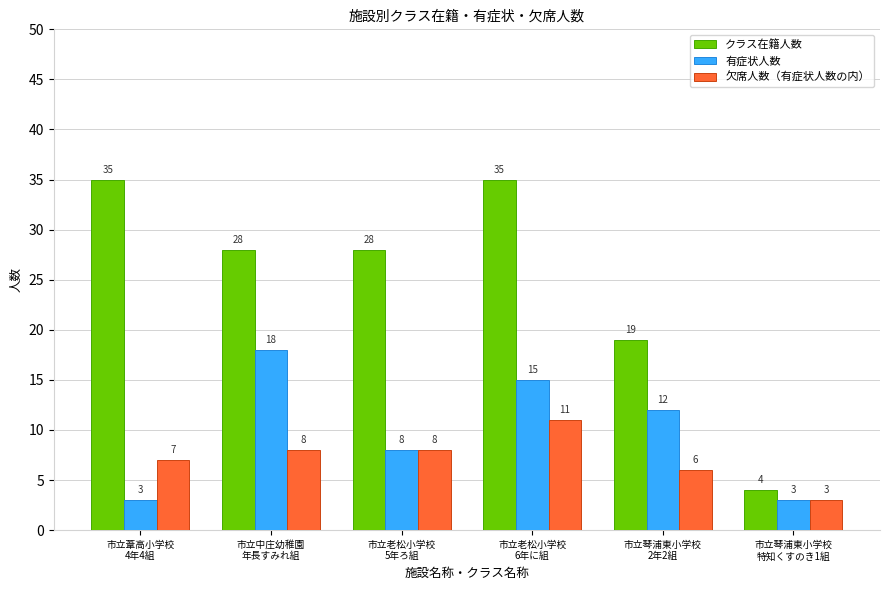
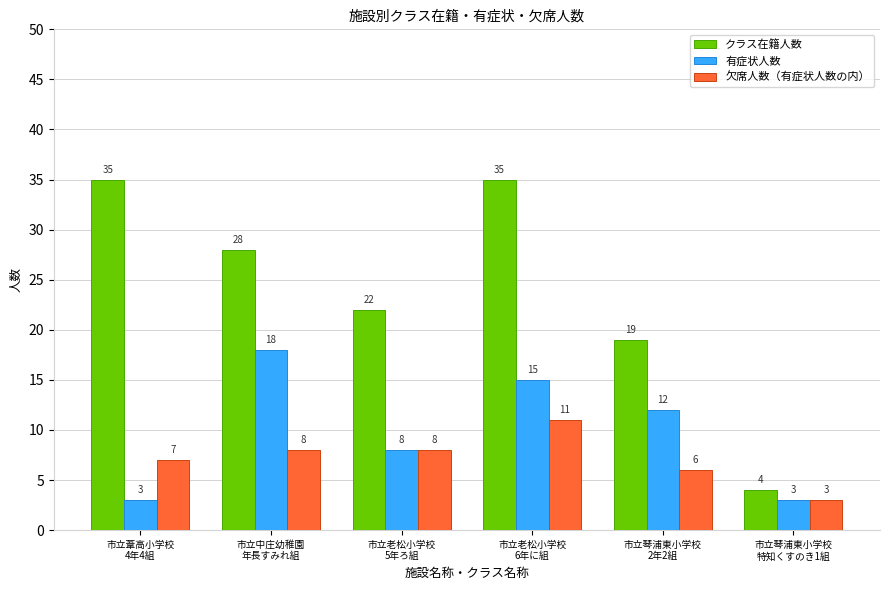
  {
    "クラス在籍人数": {
      "市立葦高小学校 4年4組": 35,
      "市立中庄幼稚園 年長すみれ組": 28,
-     "市立老松小学校 5年ろ組": 28,
+     "市立老松小学校 5年ろ組": 22,
      "市立老松小学校 6年に組": 35,
      "市立琴浦東小学校 2年2組": 19,
      "市立琴浦東小学校 特知くすのき1組": 4
    },
    "有症状人数": {
      "市立葦高小学校 4年4組": 3,
      "市立中庄幼稚園 年長すみれ組": 18,
      "市立老松小学校 5年ろ組": 8,
      "市立老松小学校 6年に組": 15,
      "市立琴浦東小学校 2年2組": 12,
      "市立琴浦東小学校 特知くすのき1組": 3
    },
    "欠席人数（有症状人数の内）": {
      "市立葦高小学校 4年4組": 7,
      "市立中庄幼稚園 年長すみれ組": 8,
      "市立老松小学校 5年ろ組": 8,
      "市立老松小学校 6年に組": 11,
      "市立琴浦東小学校 2年2組": 6,
      "市立琴浦東小学校 特知くすのき1組": 3
    }
  }
